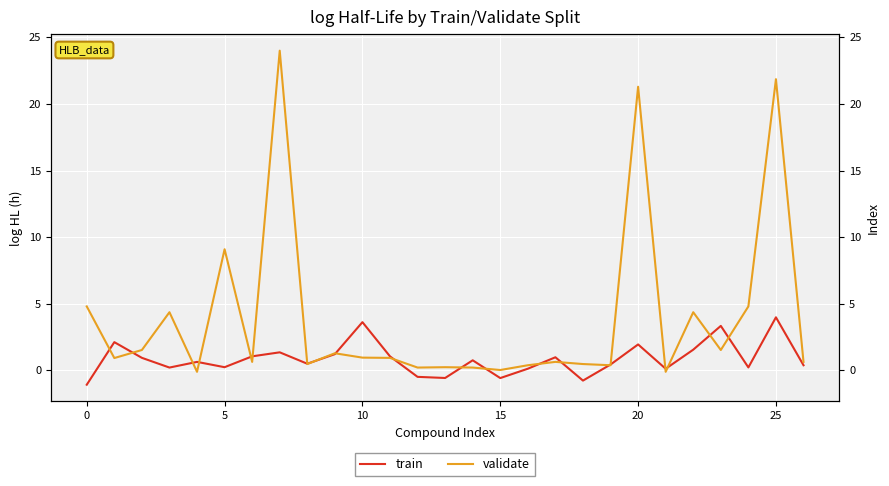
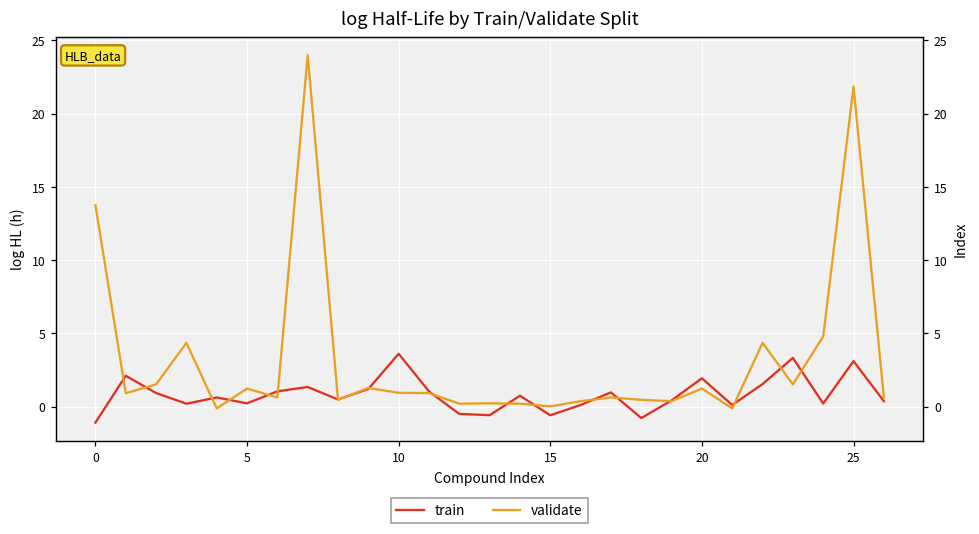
  {
    "train": {
      "0": -1.1,
      "5": 0.2,
      "10": 3.6,
      "15": -0.6,
      "20": 1.9,
-     "25": 4.0
+     "25": 3.1
    },
    "validate": {
-     "0": 4.8,
-     "5": 9.1,
+     "0": 13.8,
+     "5": 1.2,
      "10": 1.0,
      "15": 0.0,
-     "20": 21.3,
+     "20": 1.2,
      "25": 21.9
    }
  }
